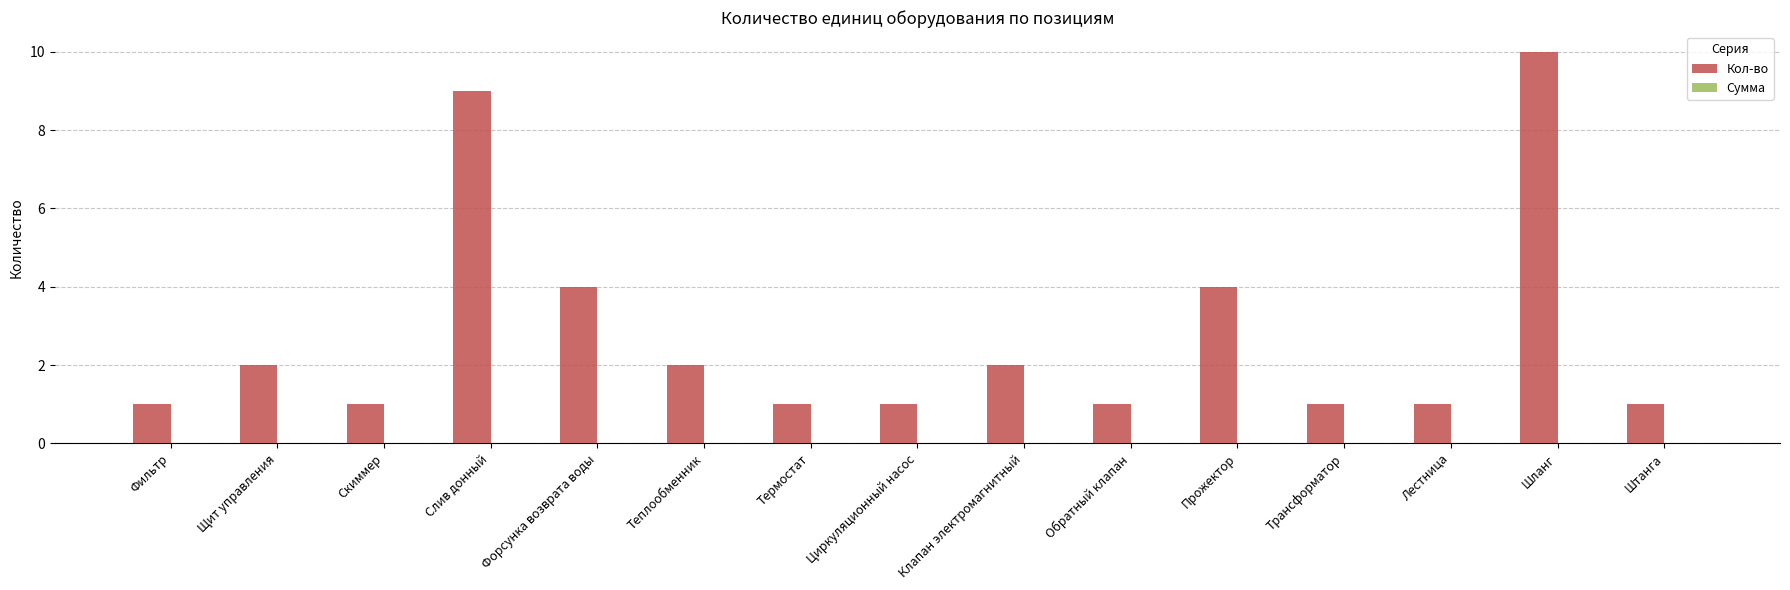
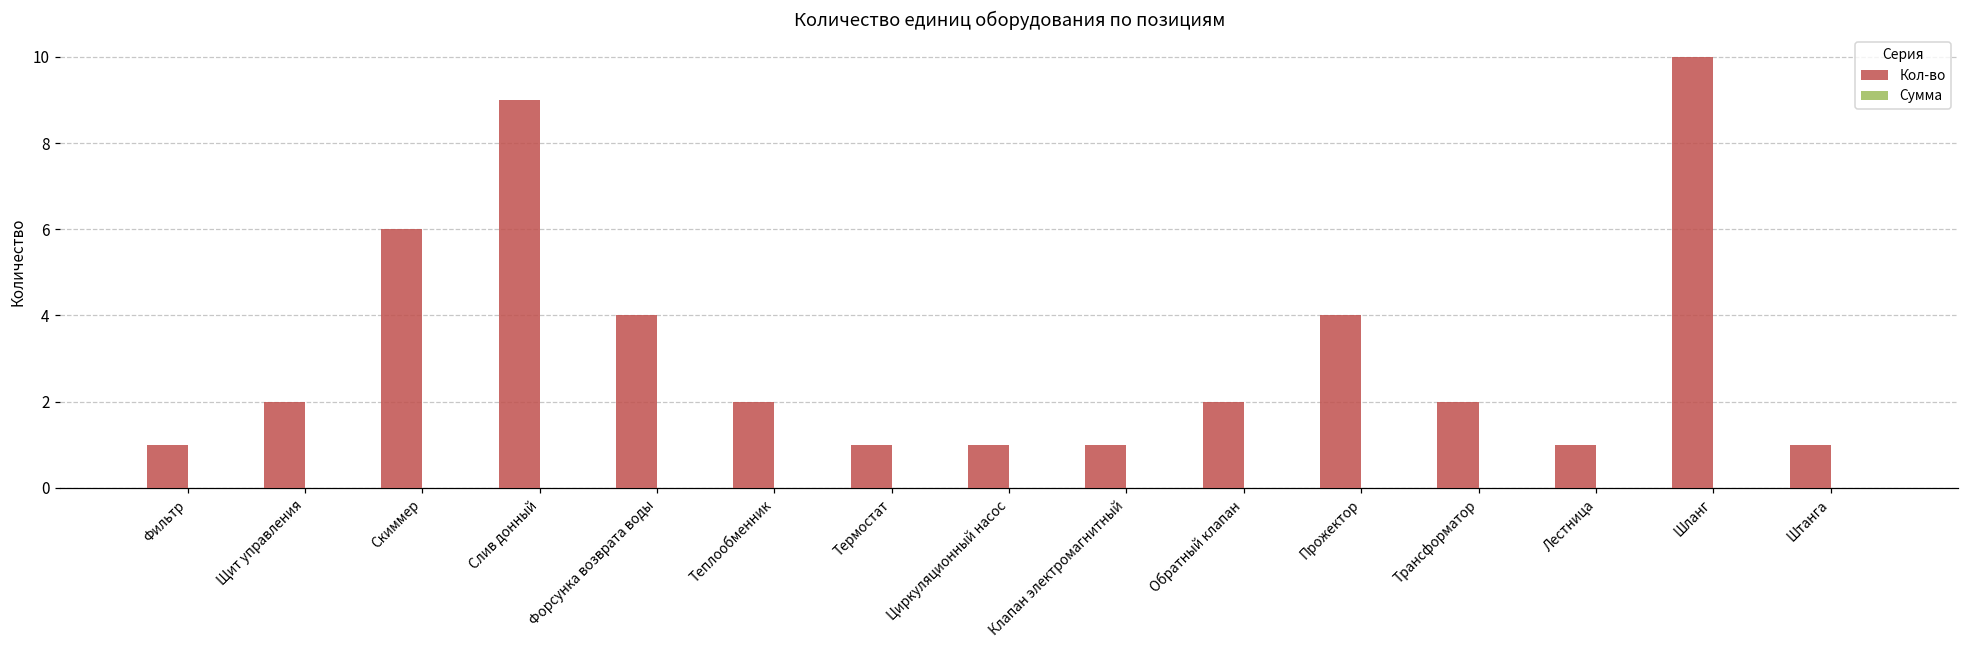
  {
    "Кол-во": {
      "Фильтр": 1,
      "Щит управления": 2,
-     "Скиммер": 1,
+     "Скиммер": 6,
      "Слив донный": 9,
      "Форсунка возврата воды": 4,
      "Теплообменник": 2,
      "Термостат": 1,
      "Циркуляционный насос": 1,
-     "Клапан электромагнитный": 2,
-     "Обратный клапан": 1,
+     "Клапан электромагнитный": 1,
+     "Обратный клапан": 2,
      "Прожектор": 4,
-     "Трансформатор": 1,
+     "Трансформатор": 2,
      "Лестница": 1,
      "Шланг": 10,
      "Штанга": 1
    },
    "Сумма": {
      "Фильтр": 0,
      "Щит управления": 0,
      "Скиммер": 0,
      "Слив донный": 0,
      "Форсунка возврата воды": 0,
      "Теплообменник": 0,
      "Термостат": 0,
      "Циркуляционный насос": 0,
      "Клапан электромагнитный": 0,
      "Обратный клапан": 0,
      "Прожектор": 0,
      "Трансформатор": 0,
      "Лестница": 0,
      "Шланг": 0,
      "Штанга": 0
    }
  }
